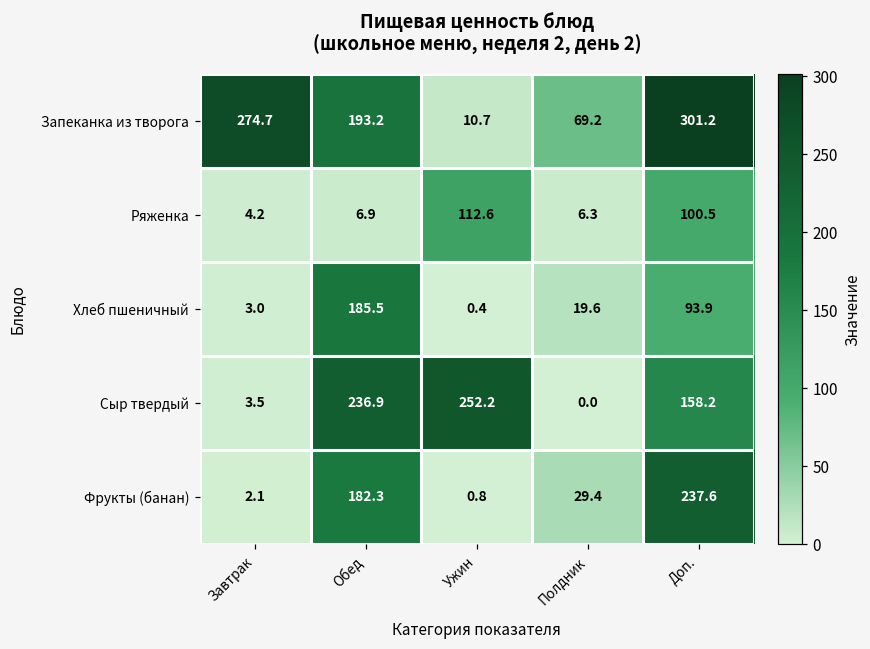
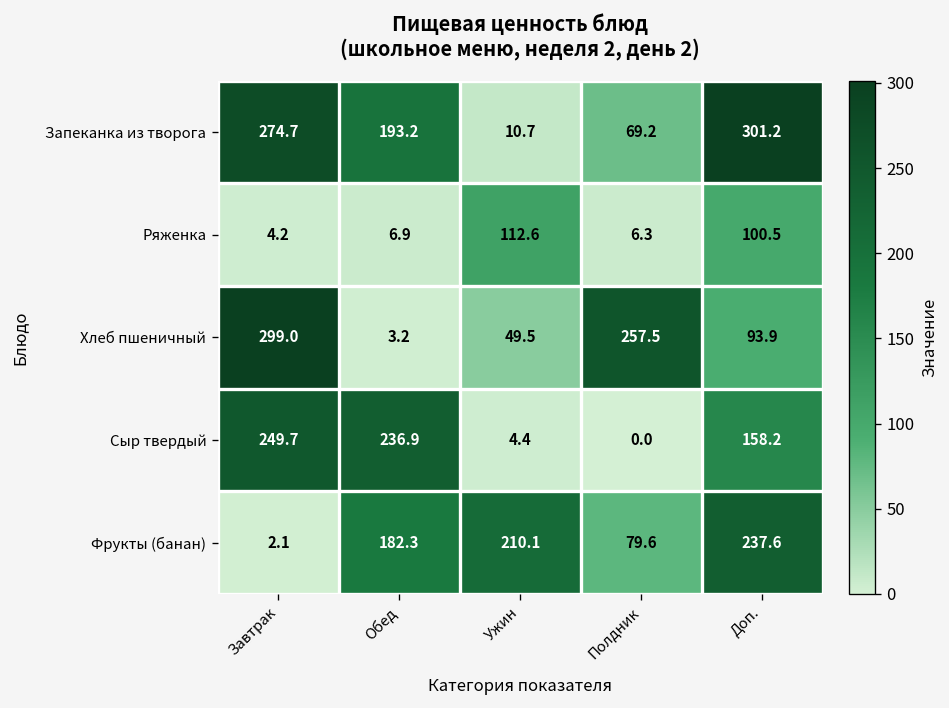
  {
    "Запеканка из творога": {
      "Завтрак": 274.7,
      "Обед": 193.2,
      "Ужин": 10.7,
      "Полдник": 69.2,
      "Доп.": 301.2
    },
    "Ряженка": {
      "Завтрак": 4.2,
      "Обед": 6.9,
      "Ужин": 112.6,
      "Полдник": 6.3,
      "Доп.": 100.5
    },
    "Хлеб пшеничный": {
-     "Завтрак": 3.0,
-     "Обед": 185.5,
-     "Ужин": 0.4,
-     "Полдник": 19.6,
+     "Завтрак": 299.0,
+     "Обед": 3.2,
+     "Ужин": 49.5,
+     "Полдник": 257.5,
      "Доп.": 93.9
    },
    "Сыр твердый": {
-     "Завтрак": 3.5,
+     "Завтрак": 249.7,
      "Обед": 236.9,
-     "Ужин": 252.2,
+     "Ужин": 4.4,
      "Полдник": 0.0,
      "Доп.": 158.2
    },
    "Фрукты (банан)": {
      "Завтрак": 2.1,
      "Обед": 182.3,
-     "Ужин": 0.8,
-     "Полдник": 29.4,
+     "Ужин": 210.1,
+     "Полдник": 79.6,
      "Доп.": 237.6
    }
  }
